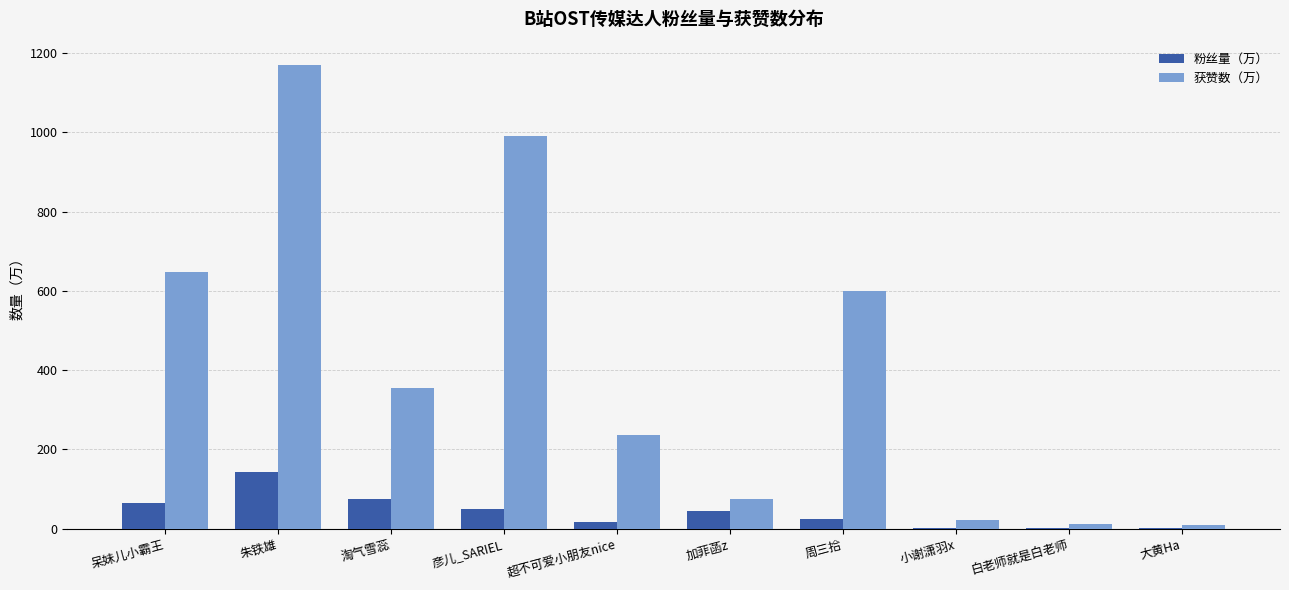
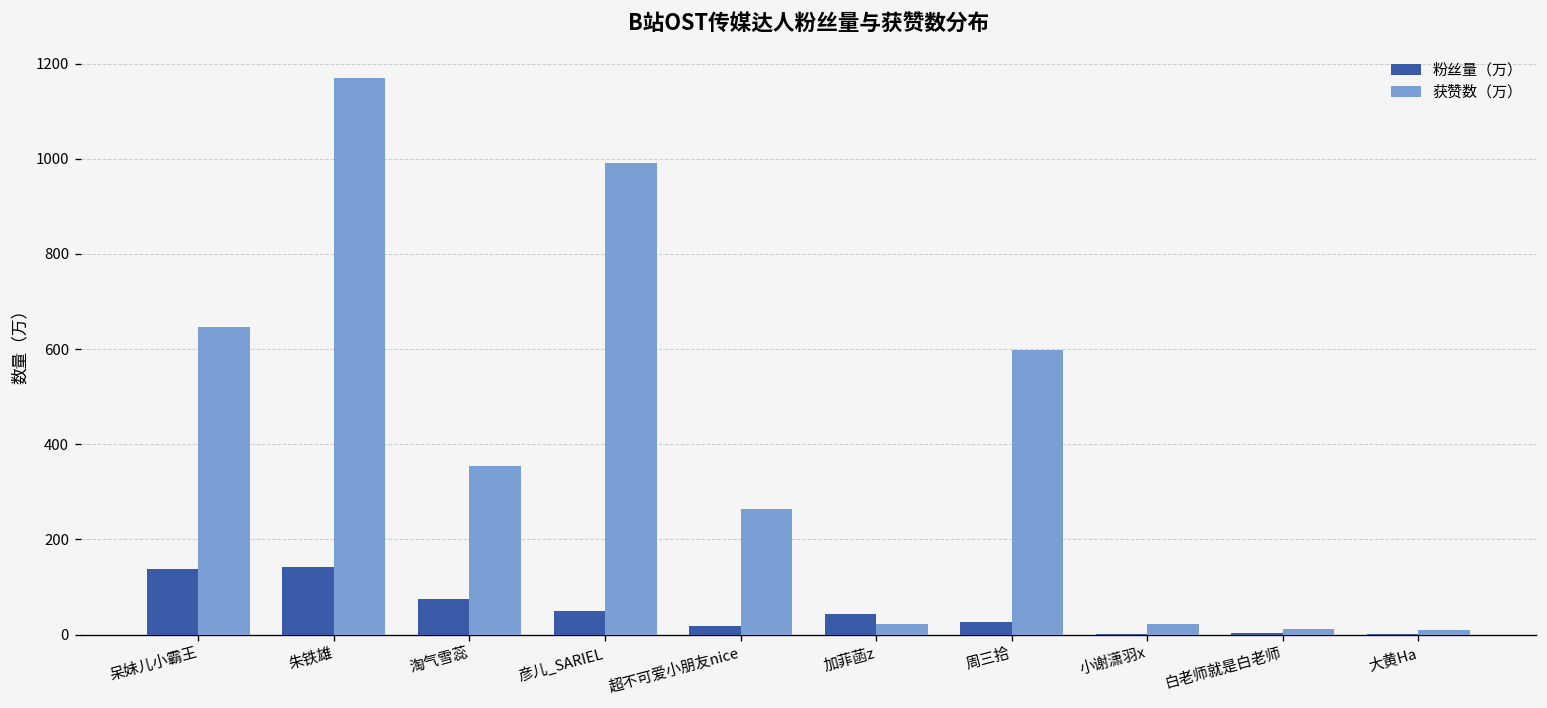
  {
    "粉丝量（万）": {
-     "呆妹儿小霸王": 70,
+     "呆妹儿小霸王": 140,
      "朱铁雄": 140,
      "淘气雪蕊": 80,
      "彦儿_SARIEL": 50,
      "超不可爱小朋友nice": 20,
      "加菲菡z": 40,
      "周三拾": 30
    },
    "获赞数（万）": {
      "呆妹儿小霸王": 650,
      "朱铁雄": 1170,
      "淘气雪蕊": 350,
      "彦儿_SARIEL": 990,
-     "超不可爱小朋友nice": 240,
-     "加菲菡z": 80,
+     "超不可爱小朋友nice": 260,
+     "加菲菡z": 20,
      "周三拾": 600,
      "小谢潇羽x": 20,
      "白老师就是白老师": 10,
      "大黄Ha": 10
    }
  }
